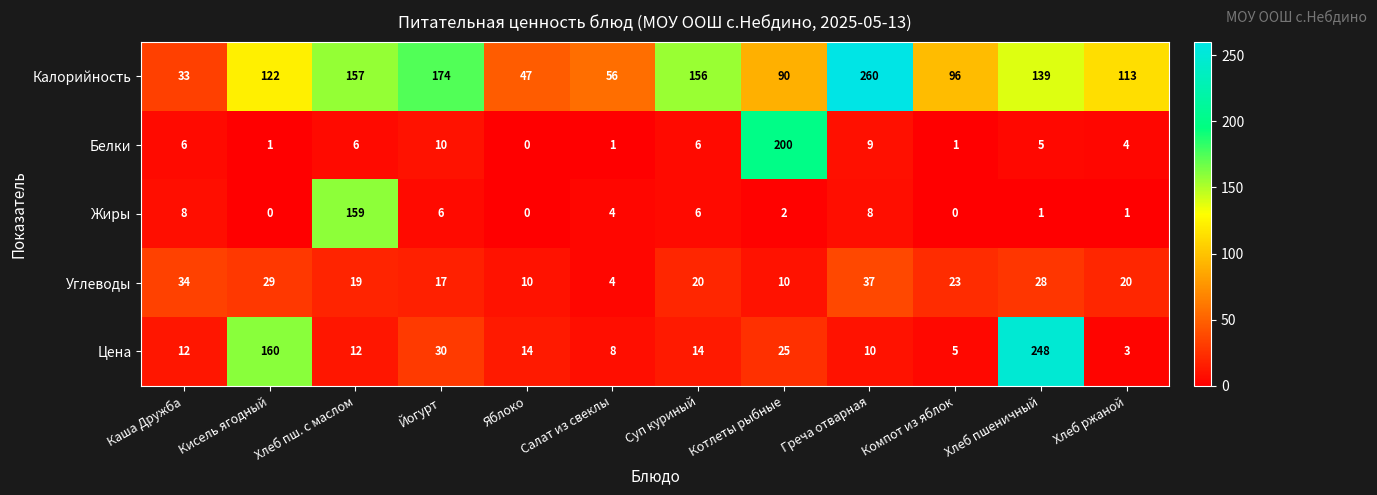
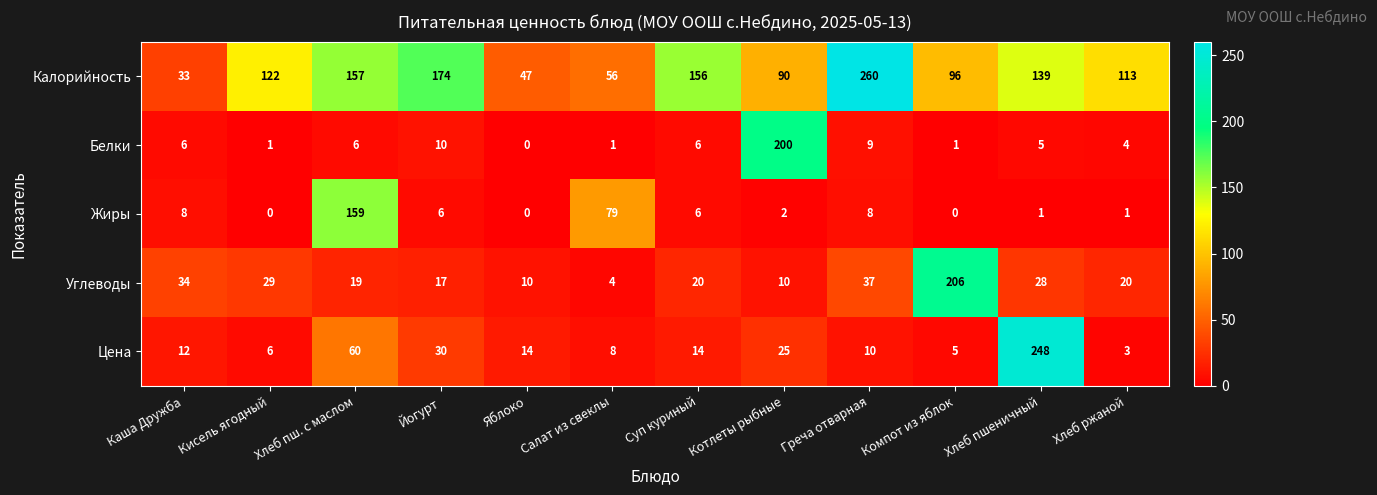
  {
    "Калорийность": {
      "Каша Дружба": 33,
      "Кисель ягодный": 122,
      "Хлеб пш. с маслом": 157,
      "Йогурт": 174,
      "Яблоко": 47,
      "Салат из свеклы": 56,
      "Суп куриный": 156,
      "Котлеты рыбные": 90,
      "Греча отварная": 260,
      "Компот из яблок": 96,
      "Хлеб пшеничный": 139,
      "Хлеб ржаной": 113
    },
    "Белки": {
      "Каша Дружба": 6,
      "Кисель ягодный": 1,
      "Хлеб пш. с маслом": 6,
      "Йогурт": 10,
      "Яблоко": 0,
      "Салат из свеклы": 1,
      "Суп куриный": 6,
      "Котлеты рыбные": 200,
      "Греча отварная": 9,
      "Компот из яблок": 1,
      "Хлеб пшеничный": 5,
      "Хлеб ржаной": 4
    },
    "Жиры": {
      "Каша Дружба": 8,
      "Кисель ягодный": 0,
      "Хлеб пш. с маслом": 159,
      "Йогурт": 6,
      "Яблоко": 0,
-     "Салат из свеклы": 4,
+     "Салат из свеклы": 79,
      "Суп куриный": 6,
      "Котлеты рыбные": 2,
      "Греча отварная": 8,
      "Компот из яблок": 0,
      "Хлеб пшеничный": 1,
      "Хлеб ржаной": 1
    },
    "Углеводы": {
      "Каша Дружба": 34,
      "Кисель ягодный": 29,
      "Хлеб пш. с маслом": 19,
      "Йогурт": 17,
      "Яблоко": 10,
      "Салат из свеклы": 4,
      "Суп куриный": 20,
      "Котлеты рыбные": 10,
      "Греча отварная": 37,
-     "Компот из яблок": 23,
+     "Компот из яблок": 206,
      "Хлеб пшеничный": 28,
      "Хлеб ржаной": 20
    },
    "Цена": {
      "Каша Дружба": 12,
-     "Кисель ягодный": 160,
-     "Хлеб пш. с маслом": 12,
+     "Кисель ягодный": 6,
+     "Хлеб пш. с маслом": 60,
      "Йогурт": 30,
      "Яблоко": 14,
      "Салат из свеклы": 8,
      "Суп куриный": 14,
      "Котлеты рыбные": 25,
      "Греча отварная": 10,
      "Компот из яблок": 5,
      "Хлеб пшеничный": 248,
      "Хлеб ржаной": 3
    }
  }
